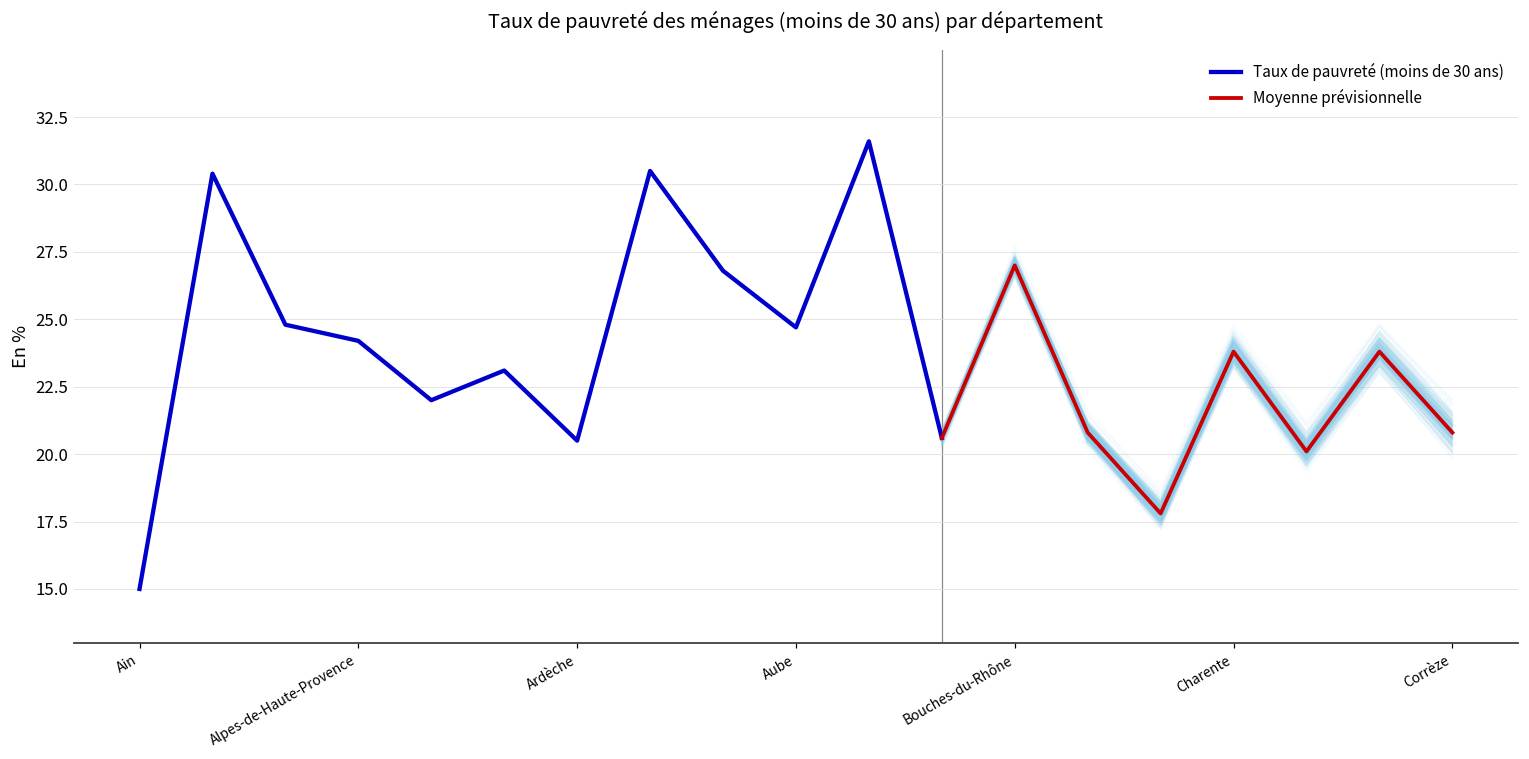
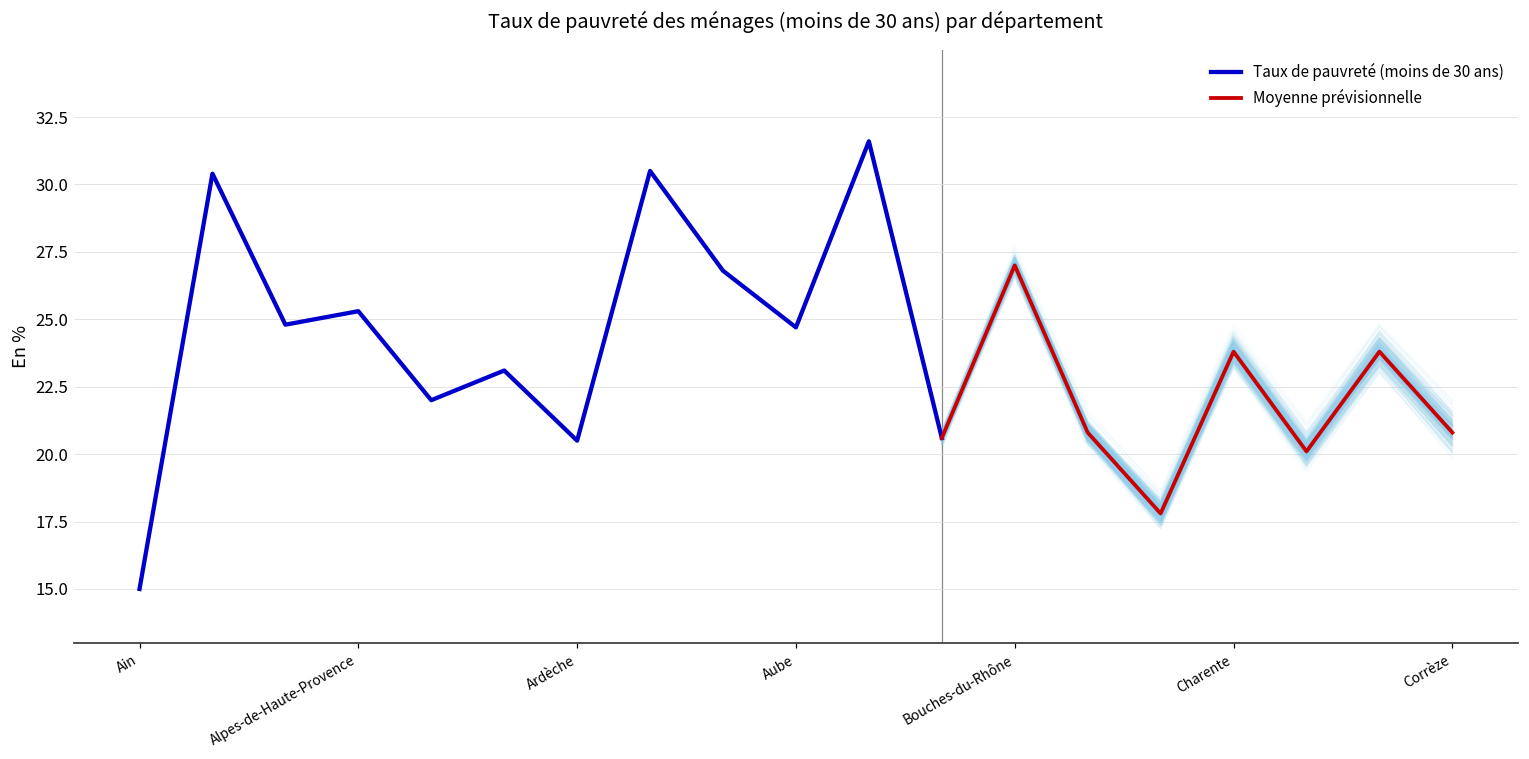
  {
    "Taux de pauvreté (moins de 30 ans)": {
      "Ain": 15.0,
-     "Alpes-de-Haute-Provence": 24.2,
+     "Alpes-de-Haute-Provence": 25.3,
      "Ardèche": 20.5,
      "Aube": 24.7
    }
  }
